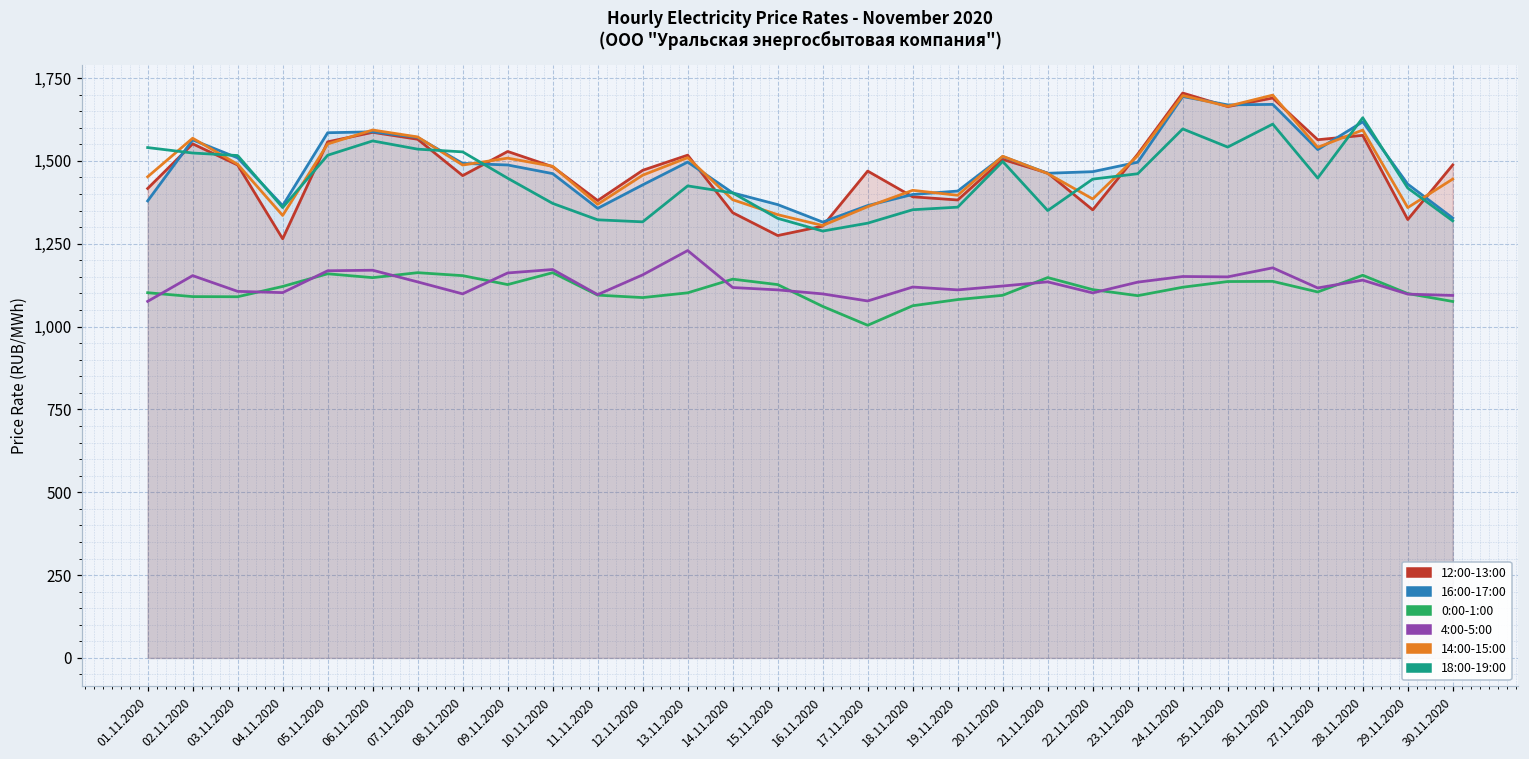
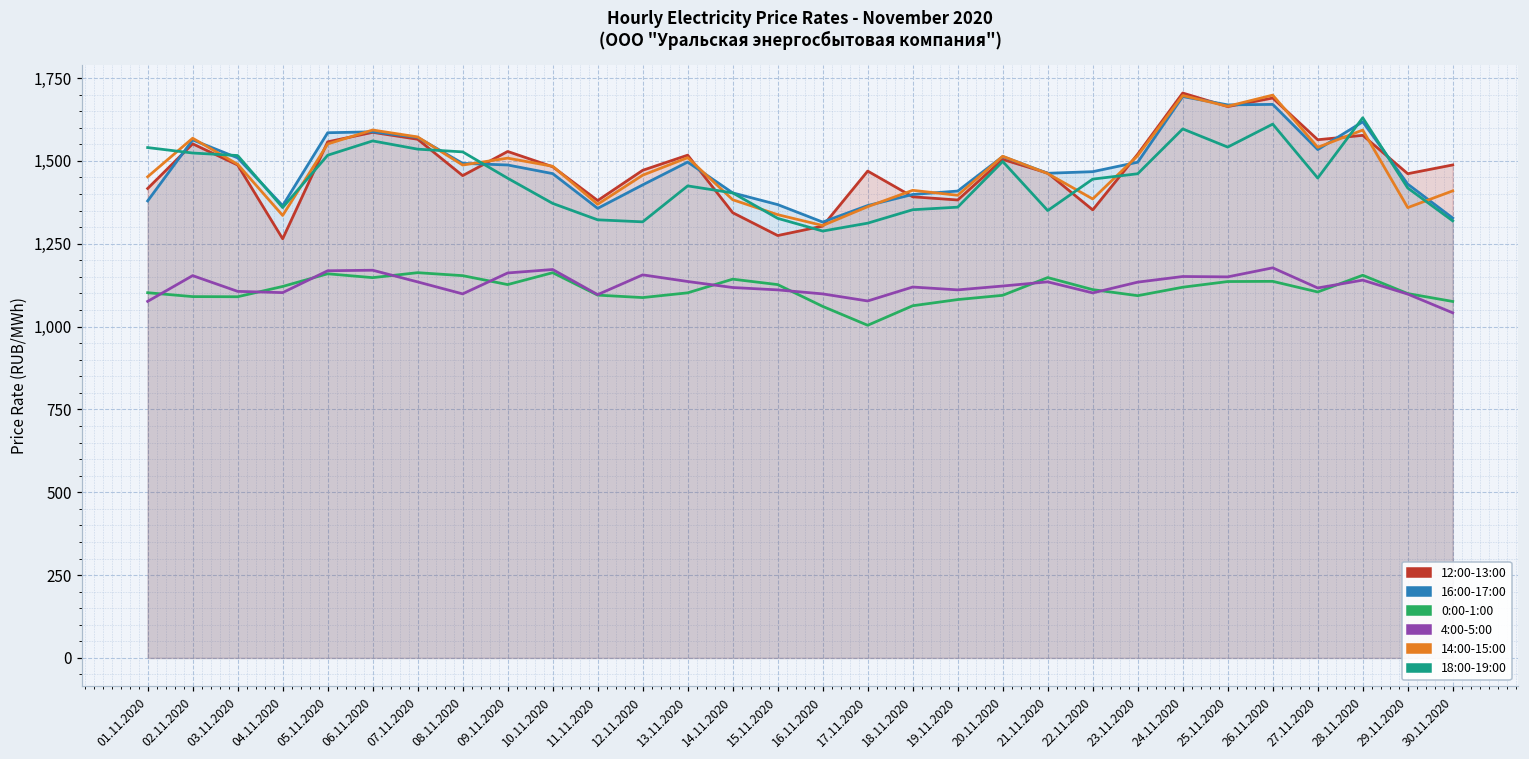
  {
    "12:00-13:00": {
      "01.11.2020": "1,420",
      "02.11.2020": "1,550",
      "04.11.2020": "1,260",
      "08.11.2020": "1,460",
      "09.11.2020": "1,530",
      "11.11.2020": "1,380",
      "12.11.2020": "1,470",
      "14.11.2020": "1,340",
      "15.11.2020": "1,270",
      "17.11.2020": "1,470",
      "19.11.2020": "1,380",
      "22.11.2020": "1,350",
      "26.11.2020": "1,690",
      "27.11.2020": "1,560",
      "28.11.2020": "1,580",
-     "29.11.2020": "1,320",
+     "29.11.2020": "1,460",
      "30.11.2020": "1,490"
    },
    "16:00-17:00": {
      "01.11.2020": "1,380",
      "05.11.2020": "1,580",
      "09.11.2020": "1,490",
      "10.11.2020": "1,460",
      "11.11.2020": "1,360",
      "12.11.2020": "1,430",
      "13.11.2020": "1,500",
      "15.11.2020": "1,370",
      "16.11.2020": "1,320",
      "19.11.2020": "1,410",
      "22.11.2020": "1,470",
      "23.11.2020": "1,500",
      "26.11.2020": "1,670",
      "28.11.2020": "1,620",
      "29.11.2020": "1,430",
      "30.11.2020": "1,330"
    },
    "4:00-5:00": {
      "01.11.2020": "1,080",
      "02.11.2020": "1,150",
      "03.11.2020": "1,110",
      "04.11.2020": "1,100",
      "05.11.2020": "1,170",
      "06.11.2020": "1,170",
      "07.11.2020": "1,130",
      "08.11.2020": "1,100",
      "09.11.2020": "1,160",
      "10.11.2020": "1,170",
      "12.11.2020": "1,160",
-     "13.11.2020": "1,230",
+     "13.11.2020": "1,140",
      "14.11.2020": "1,120",
      "15.11.2020": "1,110",
      "16.11.2020": "1,100",
      "17.11.2020": "1,080",
      "18.11.2020": "1,120",
      "19.11.2020": "1,110",
      "20.11.2020": "1,120",
      "21.11.2020": "1,130",
      "22.11.2020": "1,100",
      "23.11.2020": "1,130",
      "24.11.2020": "1,150",
      "25.11.2020": "1,150",
      "26.11.2020": "1,180",
      "27.11.2020": "1,120",
      "28.11.2020": "1,140",
-     "30.11.2020": "1,090"
+     "30.11.2020": "1,040"
    },
    "14:00-15:00": {
      "01.11.2020": "1,450",
      "04.11.2020": "1,340",
      "09.11.2020": "1,510",
      "11.11.2020": "1,370",
      "12.11.2020": "1,460",
      "14.11.2020": "1,380",
      "15.11.2020": "1,340",
      "18.11.2020": "1,410",
      "19.11.2020": "1,400",
      "22.11.2020": "1,380",
      "26.11.2020": "1,700",
      "28.11.2020": "1,590",
      "29.11.2020": "1,360",
-     "30.11.2020": "1,440"
+     "30.11.2020": "1,410"
    }
  }
